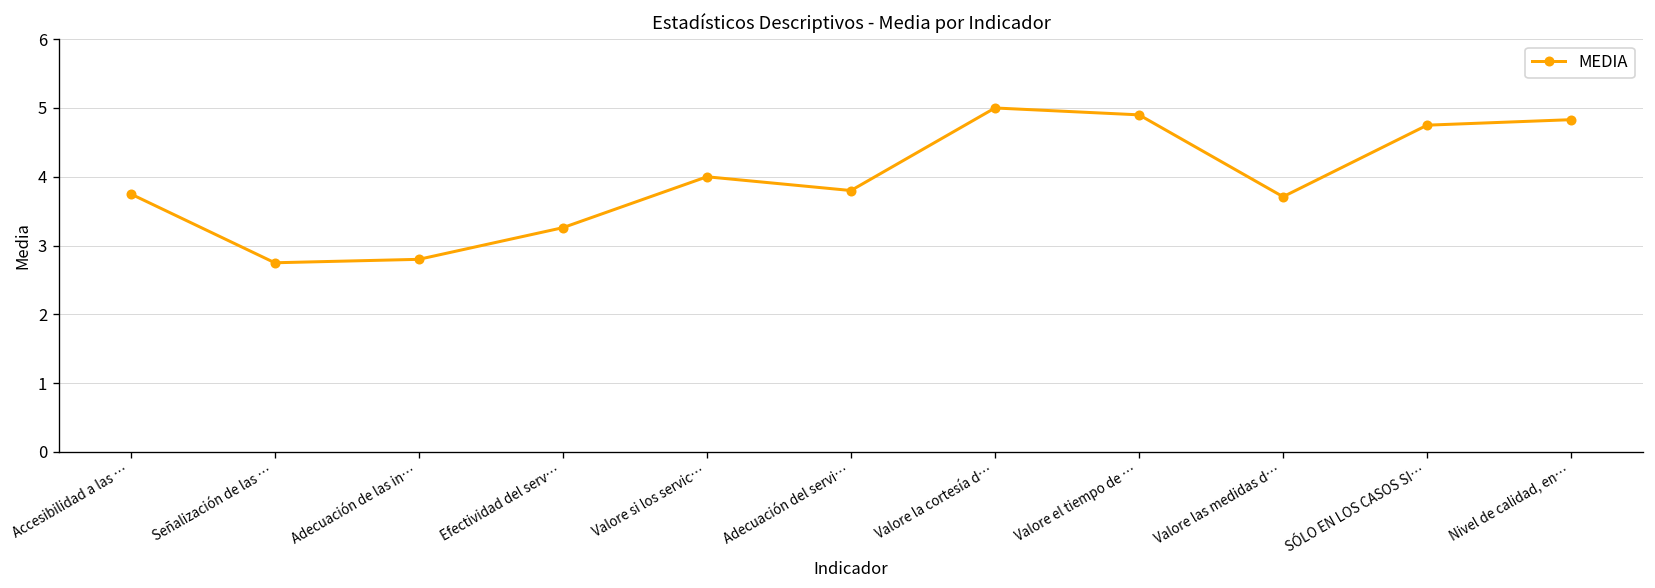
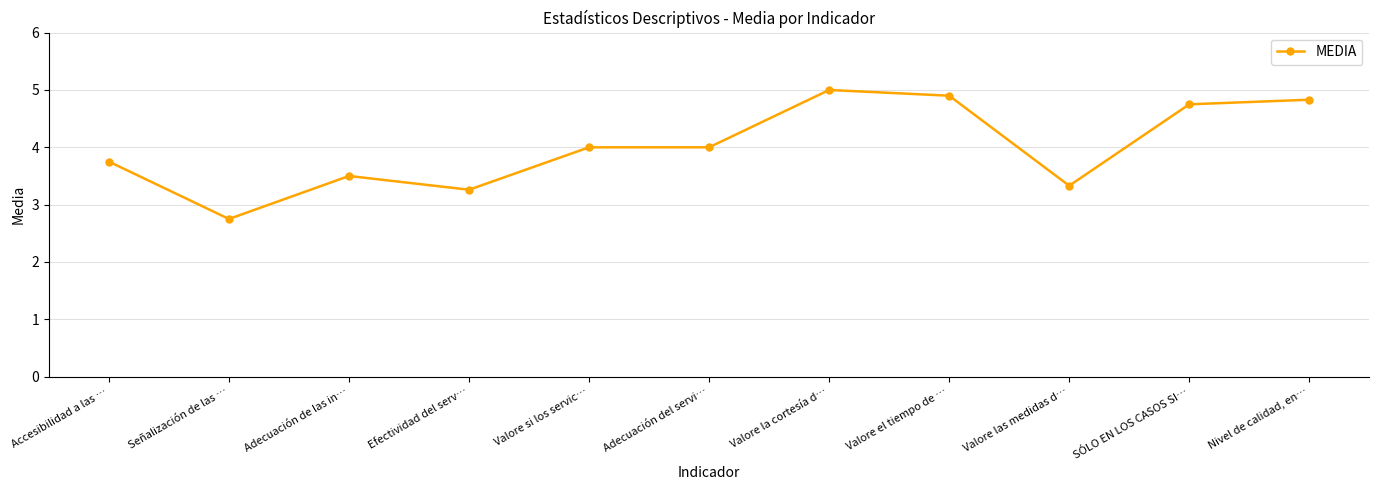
  {
    "Accesibilidad a las …": 3.8,
    "Señalización de las …": 2.8,
-   "Adecuación de las in…": 2.8,
+   "Adecuación de las in…": 3.5,
    "Efectividad del serv…": 3.3,
    "Valore si los servic…": 4.0,
-   "Adecuación del servi…": 3.8,
+   "Adecuación del servi…": 4.0,
    "Valore la cortesía d…": 5.0,
    "Valore el tiempo de …": 4.9,
-   "Valore las medidas d…": 3.7,
+   "Valore las medidas d…": 3.3,
    "SÓLO EN LOS CASOS SI…": 4.8,
    "Nivel de calidad, en…": 4.8
  }
